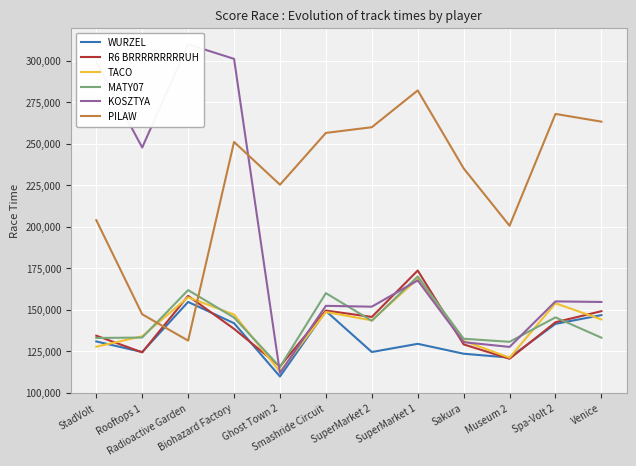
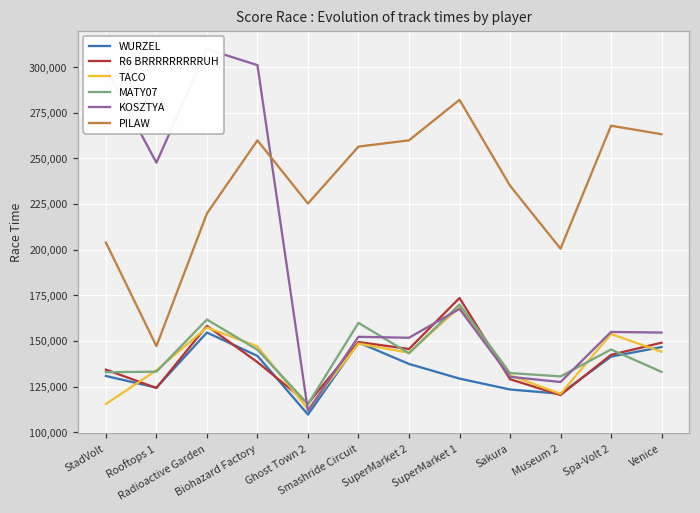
  {
    "WURZEL": {
      "StadVolt": "131,000",
      "Radioactive Garden": "155,000",
      "Biohazard Factory": "142,000",
      "Ghost Town 2": "110,000",
-     "SuperMarket 2": "125,000",
+     "SuperMarket 2": "137,000",
      "SuperMarket 1": "129,000",
      "Sakura": "123,000",
      "Venice": "147,000"
    },
    "R6 BRRRRRRRRRUH": {
      "Biohazard Factory": "138,000",
      "SuperMarket 2": "146,000",
      "SuperMarket 1": "174,000",
      "Venice": "149,000"
    },
    "TACO": {
-     "StadVolt": "128,000",
+     "StadVolt": "116,000",
      "Biohazard Factory": "147,000",
      "Venice": "144,000"
    },
    "MATY07": {
      "Radioactive Garden": "162,000",
      "Biohazard Factory": "145,000",
      "Smashride Circuit": "160,000",
      "Museum 2": "131,000",
      "Spa-Volt 2": "145,000",
      "Venice": "133,000"
    },
    "KOSZTYA": {
      "Rooftops 1": "248,000",
      "Biohazard Factory": "301,000",
      "Smashride Circuit": "152,000",
      "SuperMarket 2": "152,000",
      "Museum 2": "128,000",
      "Venice": "155,000"
    },
    "PILAW": {
      "StadVolt": "204,000",
      "Rooftops 1": "147,000",
-     "Radioactive Garden": "131,000",
-     "Biohazard Factory": "251,000",
+     "Radioactive Garden": "220,000",
+     "Biohazard Factory": "260,000",
      "Ghost Town 2": "225,000",
      "Smashride Circuit": "256,000",
      "SuperMarket 2": "260,000",
      "SuperMarket 1": "282,000",
      "Sakura": "235,000",
      "Museum 2": "201,000",
      "Spa-Volt 2": "268,000",
      "Venice": "263,000"
    }
  }
